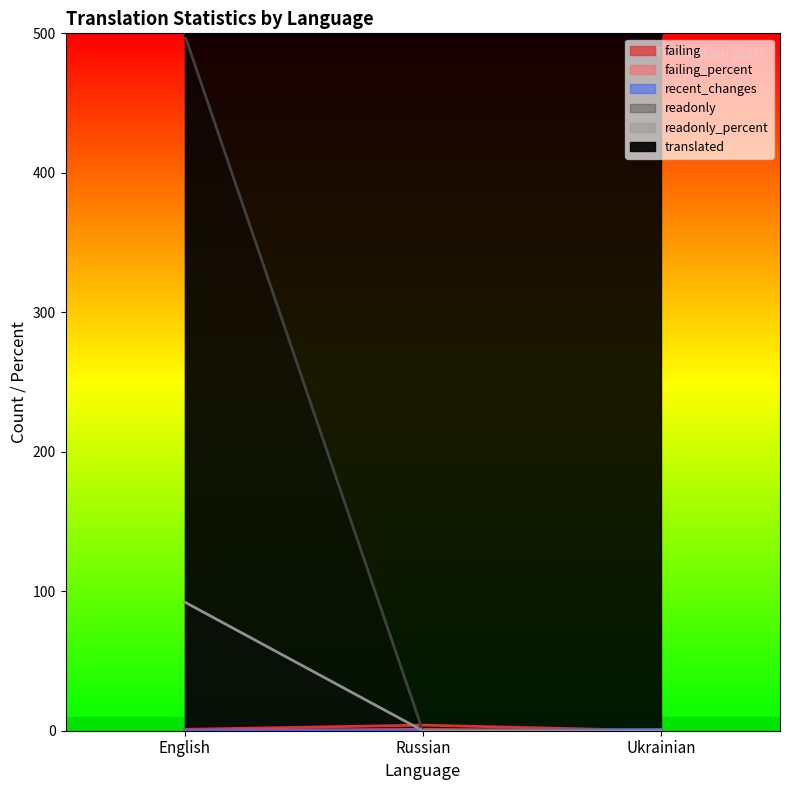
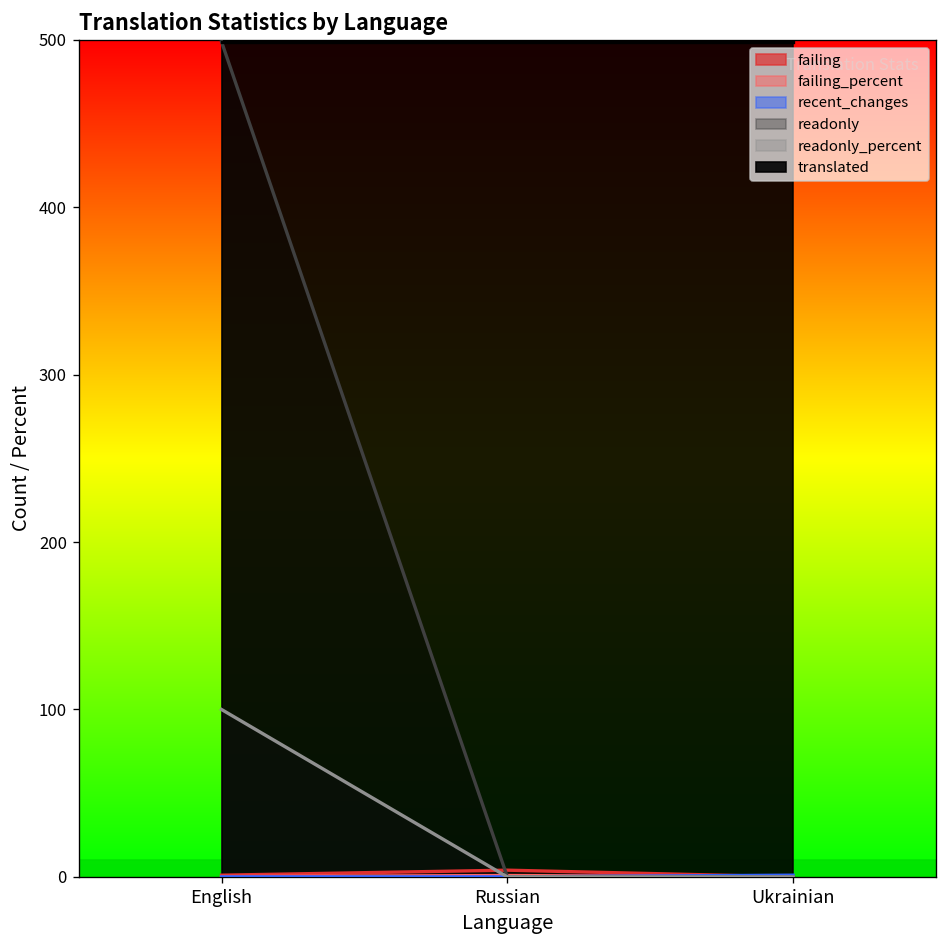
  {
    "readonly_percent": {
-     "English": 92
+     "English": 100
    },
    "translated": {
      "Russian": 499,
      "Ukrainian": 499
    }
  }
